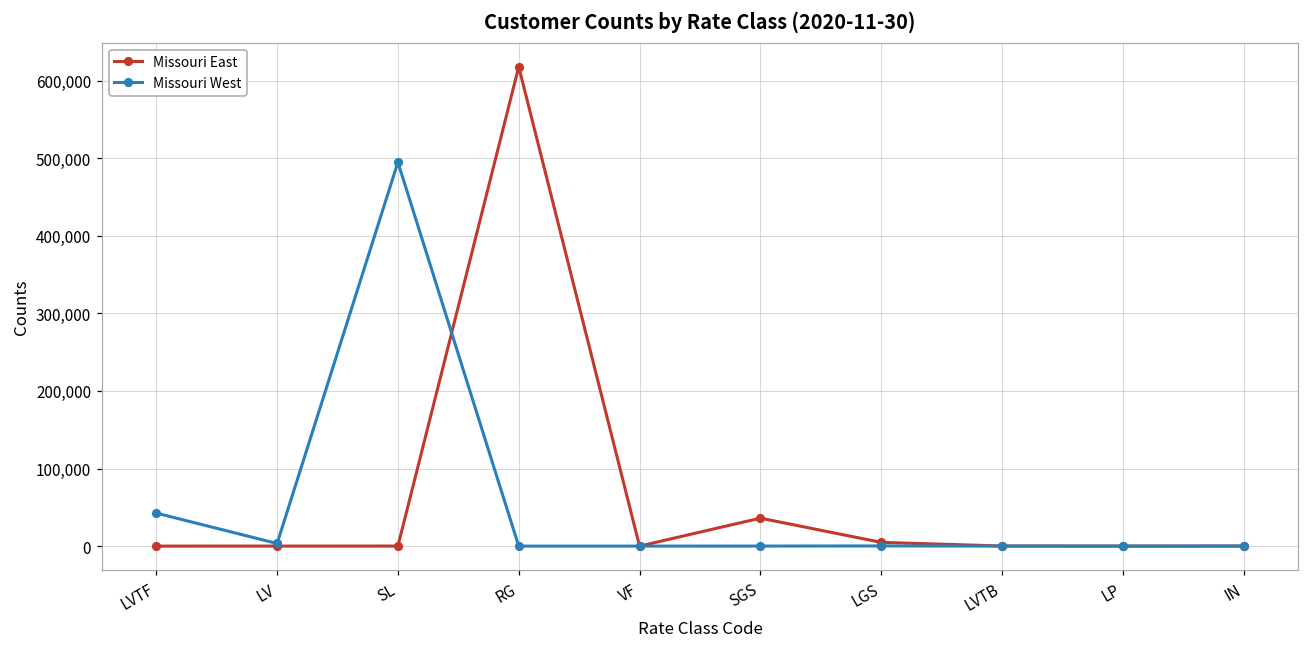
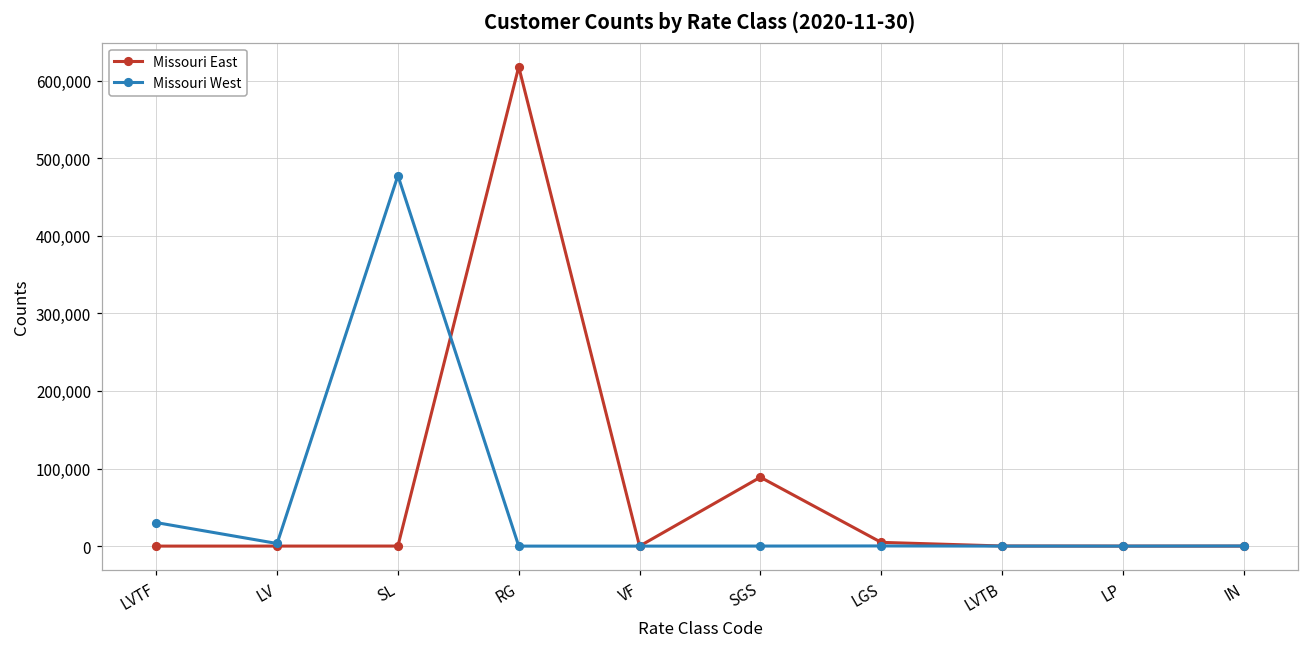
  {
    "Missouri East": {
      "LVTF": "0",
      "SL": "0",
      "RG": "620,000",
-     "SGS": "40,000",
+     "SGS": "90,000",
      "LGS": "0"
    },
    "Missouri West": {
-     "LVTF": "40,000",
-     "SL": "490,000",
+     "LVTF": "30,000",
+     "SL": "480,000",
      "RG": "0",
      "SGS": "0",
      "LGS": "0"
    }
  }
